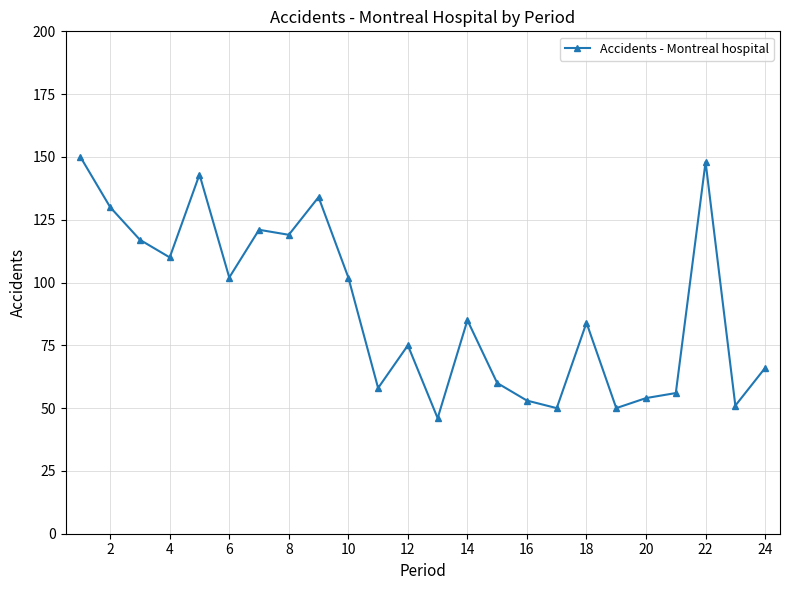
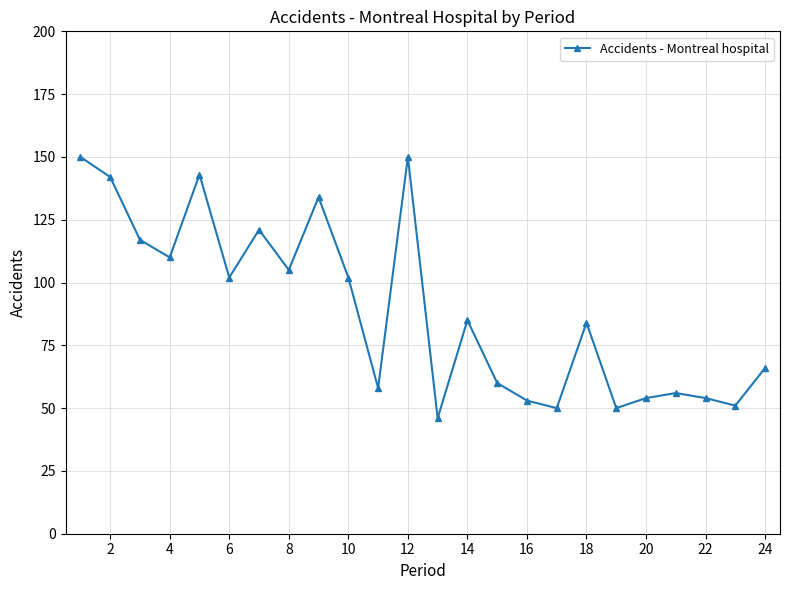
  {
-   "2": 130,
+   "2": 142,
    "4": 110,
    "6": 102,
-   "8": 119,
+   "8": 105,
    "10": 102,
-   "12": 75,
+   "12": 150,
    "14": 85,
    "16": 53,
    "18": 84,
    "20": 54,
-   "22": 148,
+   "22": 54,
    "24": 66
  }
